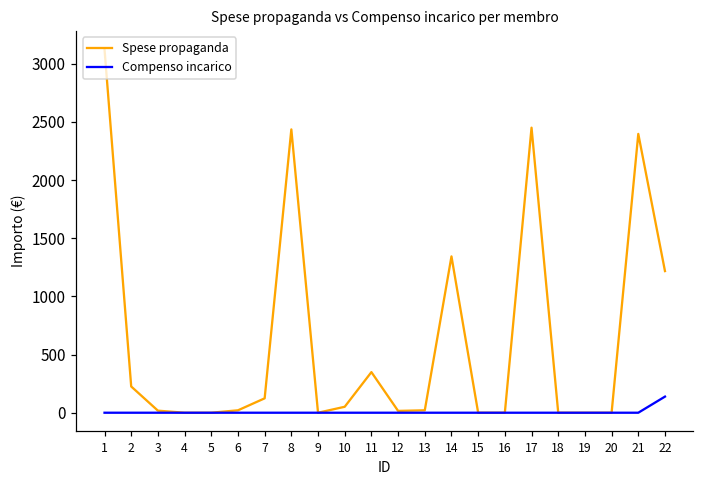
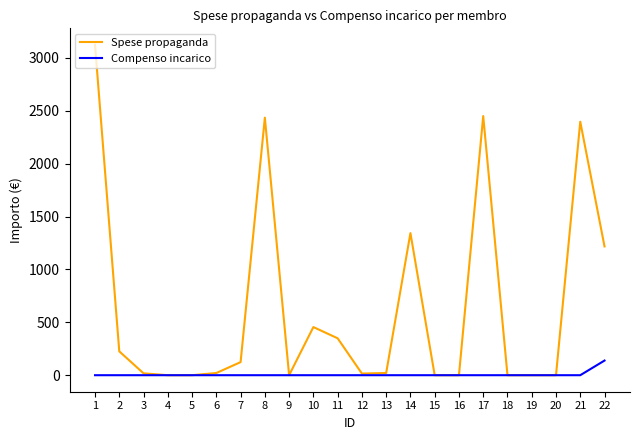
  {
    "Spese propaganda": {
      "2": 230,
      "7": 120,
      "8": 2440,
-     "10": 50,
+     "10": 460,
      "11": 350,
      "14": 1340,
      "17": 2450,
      "21": 2400,
      "22": 1220
    },
    "Compenso incarico": {
      "1": 0,
      "2": 0,
      "7": 0,
      "8": 0,
      "10": 0,
      "11": 0,
      "14": 0,
      "17": 0,
      "21": 0,
      "22": 140
    }
  }
